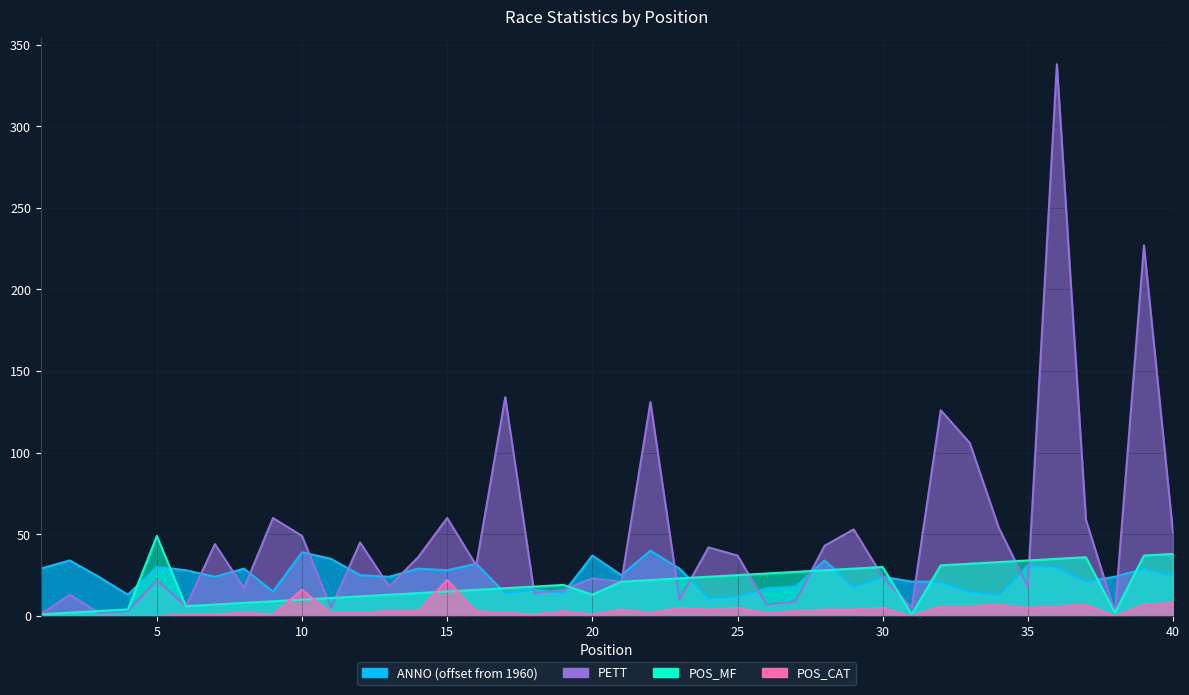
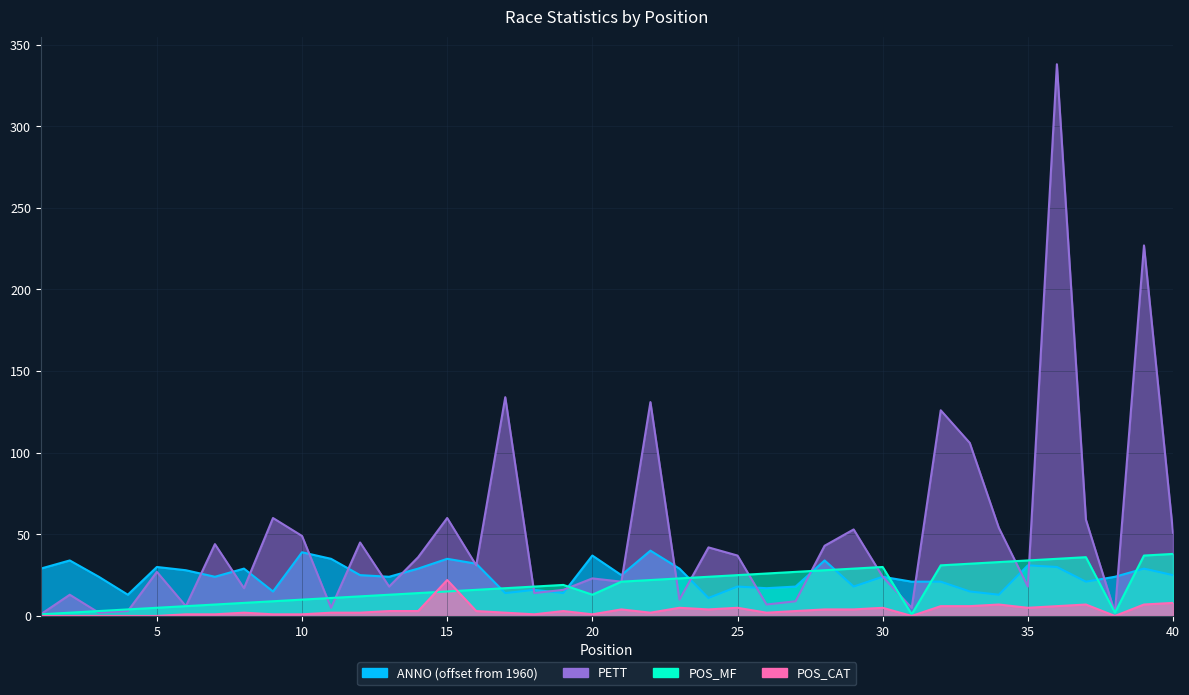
  {
    "ANNO (offset from 1960)": {
      "5": 30,
      "10": 39,
-     "15": 28,
+     "15": 35,
      "20": 37,
-     "25": 12,
+     "25": 18,
      "35": 31,
      "40": 25
    },
    "PETT": {
-     "5": 22,
+     "5": 27,
      "10": 49,
      "15": 60,
      "20": 23,
      "25": 37,
      "35": 18,
      "40": 51
    },
    "POS_MF": {
-     "5": 49,
+     "5": 5,
      "10": 10,
      "15": 15,
      "20": 13,
      "25": 25,
      "30": 30,
      "35": 34,
      "40": 38
    },
    "POS_CAT": {
      "5": 0,
-     "10": 16,
+     "10": 1,
      "15": 22,
      "20": 1,
      "25": 5,
      "30": 5,
      "35": 5,
      "40": 8
    }
  }
